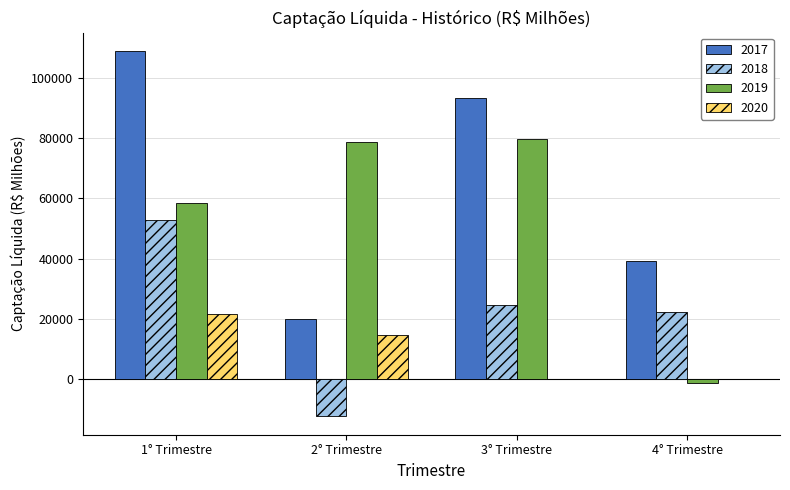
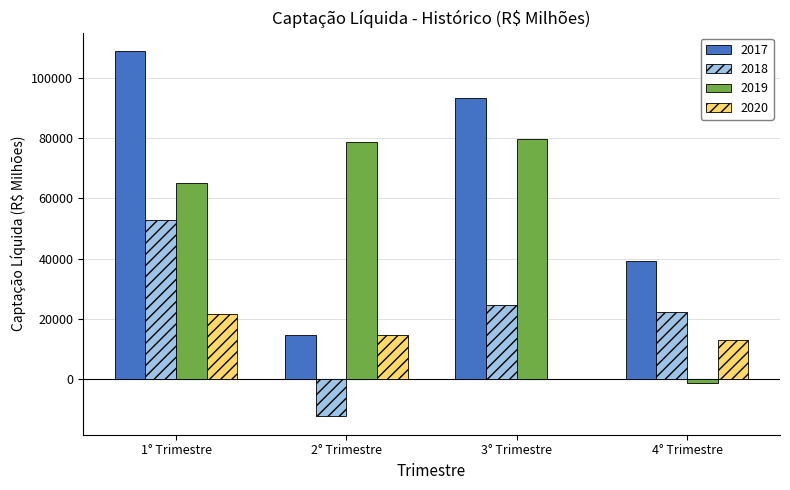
  {
    "2017": {
      "1° Trimestre": 109000,
-     "2° Trimestre": 20000,
+     "2° Trimestre": 15000,
      "3° Trimestre": 93000,
      "4° Trimestre": 39000
    },
    "2018": {
      "1° Trimestre": 53000,
      "2° Trimestre": -12000,
      "3° Trimestre": 25000,
      "4° Trimestre": 22000
    },
    "2019": {
-     "1° Trimestre": 58000,
+     "1° Trimestre": 65000,
      "2° Trimestre": 79000,
      "3° Trimestre": 80000,
      "4° Trimestre": -1000
    },
    "2020": {
      "1° Trimestre": 22000,
      "2° Trimestre": 15000,
      "3° Trimestre": 0,
-     "4° Trimestre": 0
+     "4° Trimestre": 13000
    }
  }
